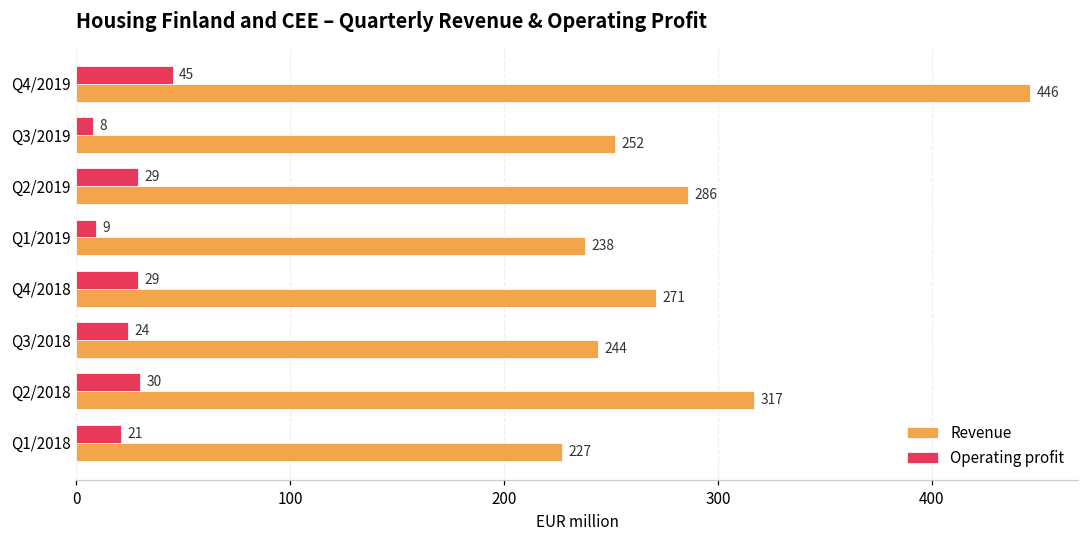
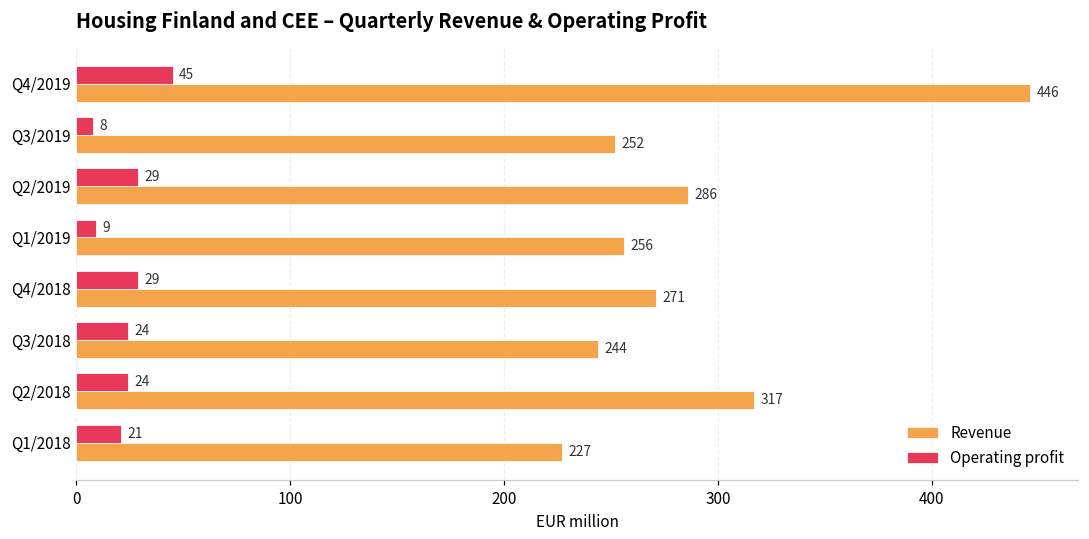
  {
    "Revenue": {
      "Q4/2019": 446,
      "Q3/2019": 252,
      "Q2/2019": 286,
-     "Q1/2019": 238,
+     "Q1/2019": 256,
      "Q4/2018": 271,
      "Q3/2018": 244,
      "Q2/2018": 317,
      "Q1/2018": 227
    },
    "Operating profit": {
      "Q4/2019": 45,
      "Q3/2019": 8,
      "Q2/2019": 29,
      "Q1/2019": 9,
      "Q4/2018": 29,
      "Q3/2018": 24,
-     "Q2/2018": 30,
+     "Q2/2018": 24,
      "Q1/2018": 21
    }
  }
